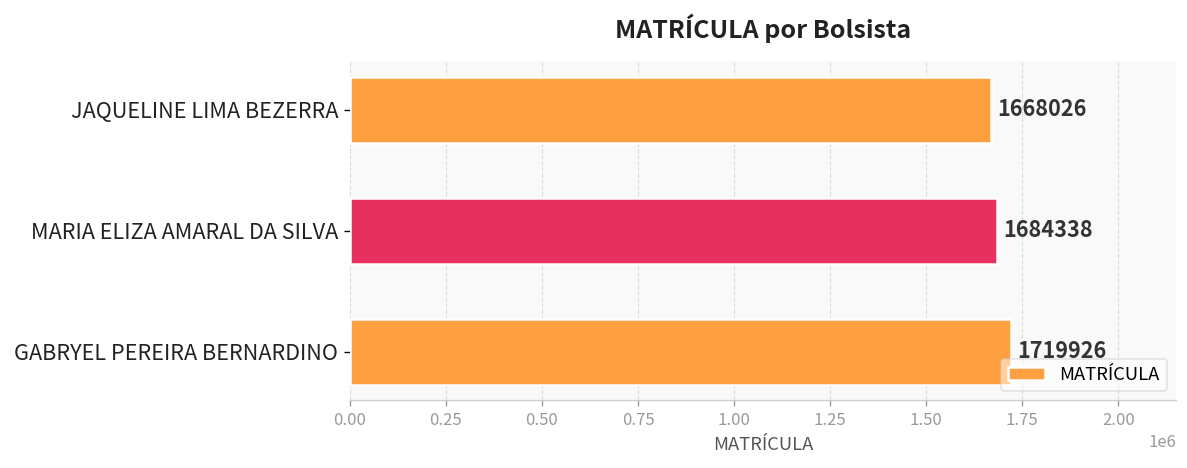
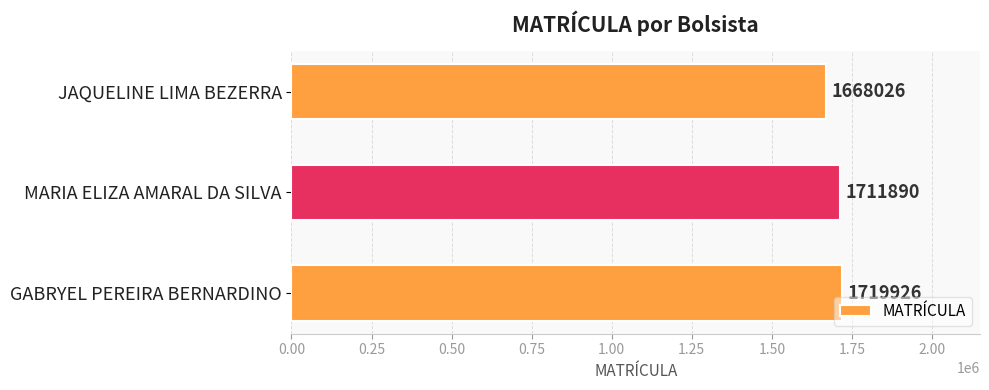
  {
    "JAQUELINE LIMA BEZERRA": 1668026,
-   "MARIA ELIZA AMARAL DA SILVA": 1684338
+   "MARIA ELIZA AMARAL DA SILVA": 1711890
  }
